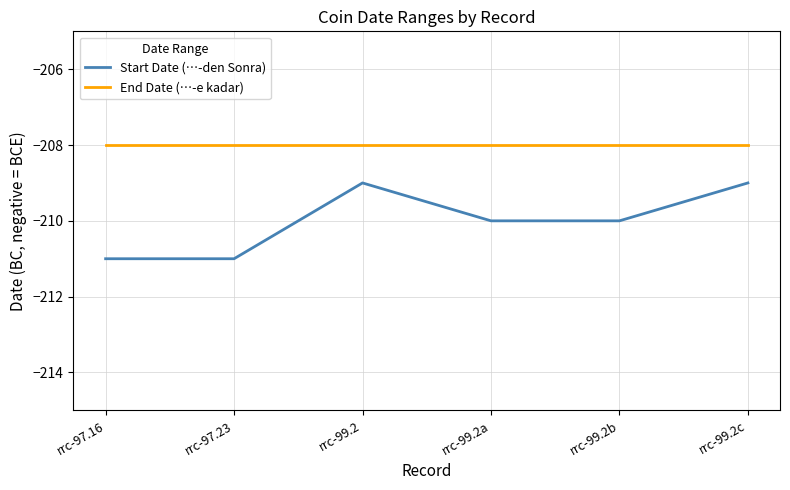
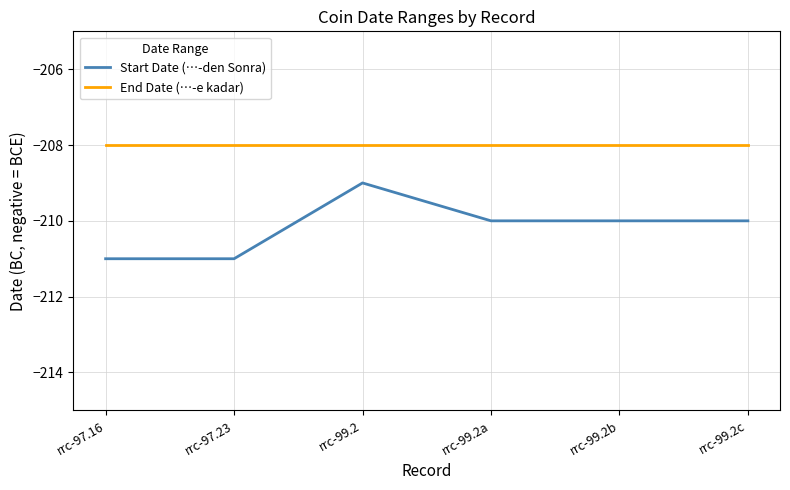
  {
    "Start Date (…-den Sonra)": {
      "rrc-97.16": -211,
      "rrc-97.23": -211,
      "rrc-99.2": -209,
      "rrc-99.2a": -210,
      "rrc-99.2b": -210,
-     "rrc-99.2c": -209
+     "rrc-99.2c": -210
    },
    "End Date (…-e kadar)": {
      "rrc-97.16": -208,
      "rrc-97.23": -208,
      "rrc-99.2": -208,
      "rrc-99.2a": -208,
      "rrc-99.2b": -208,
      "rrc-99.2c": -208
    }
  }
